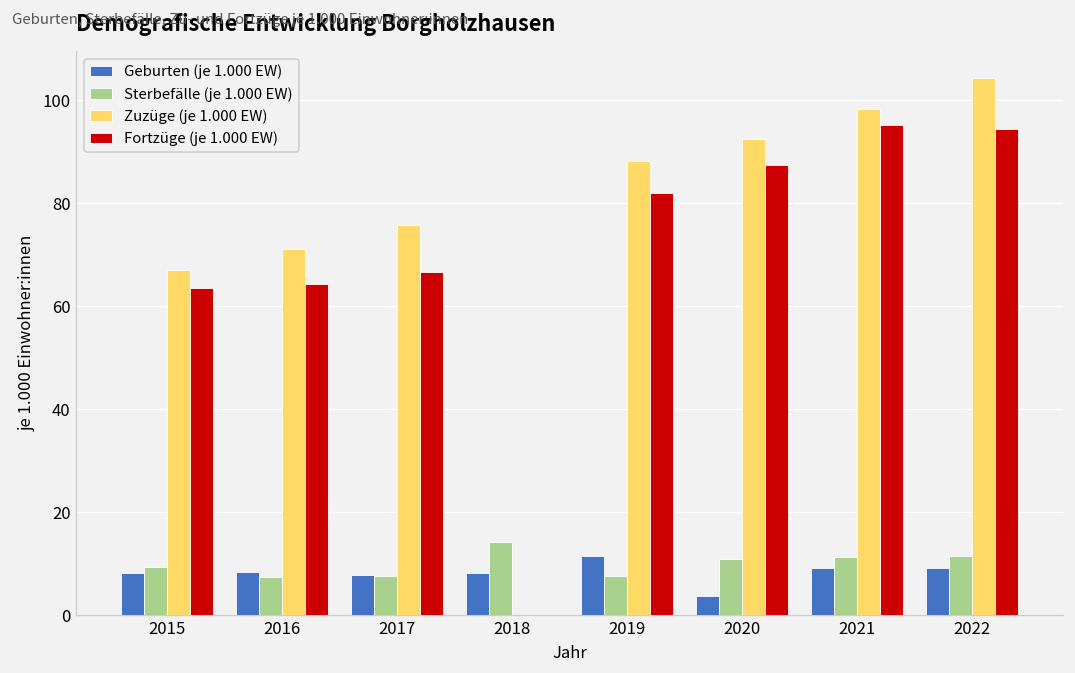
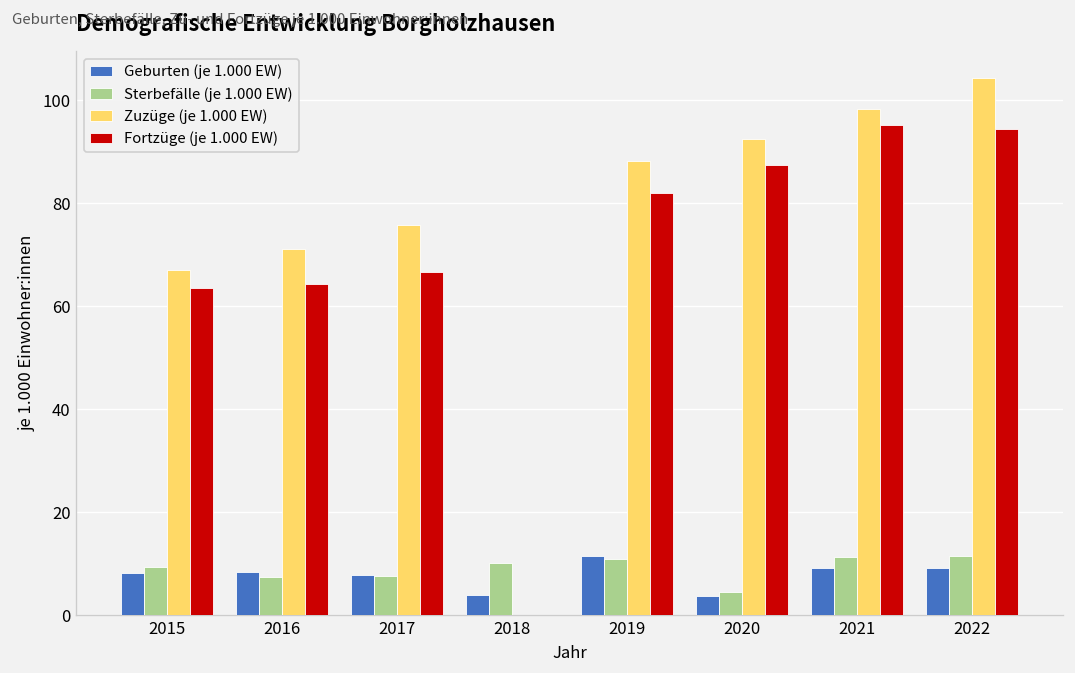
  {
    "Geburten (je 1.000 EW)": {
      "2015": 8,
      "2016": 8,
      "2017": 8,
-     "2018": 8,
+     "2018": 4,
      "2019": 12,
      "2020": 4,
      "2021": 9,
      "2022": 9
    },
    "Sterbefälle (je 1.000 EW)": {
      "2015": 9,
      "2016": 7,
      "2017": 8,
-     "2018": 14,
-     "2019": 8,
-     "2020": 11,
+     "2018": 10,
+     "2019": 11,
+     "2020": 4,
      "2021": 11,
      "2022": 11
    }
  }
